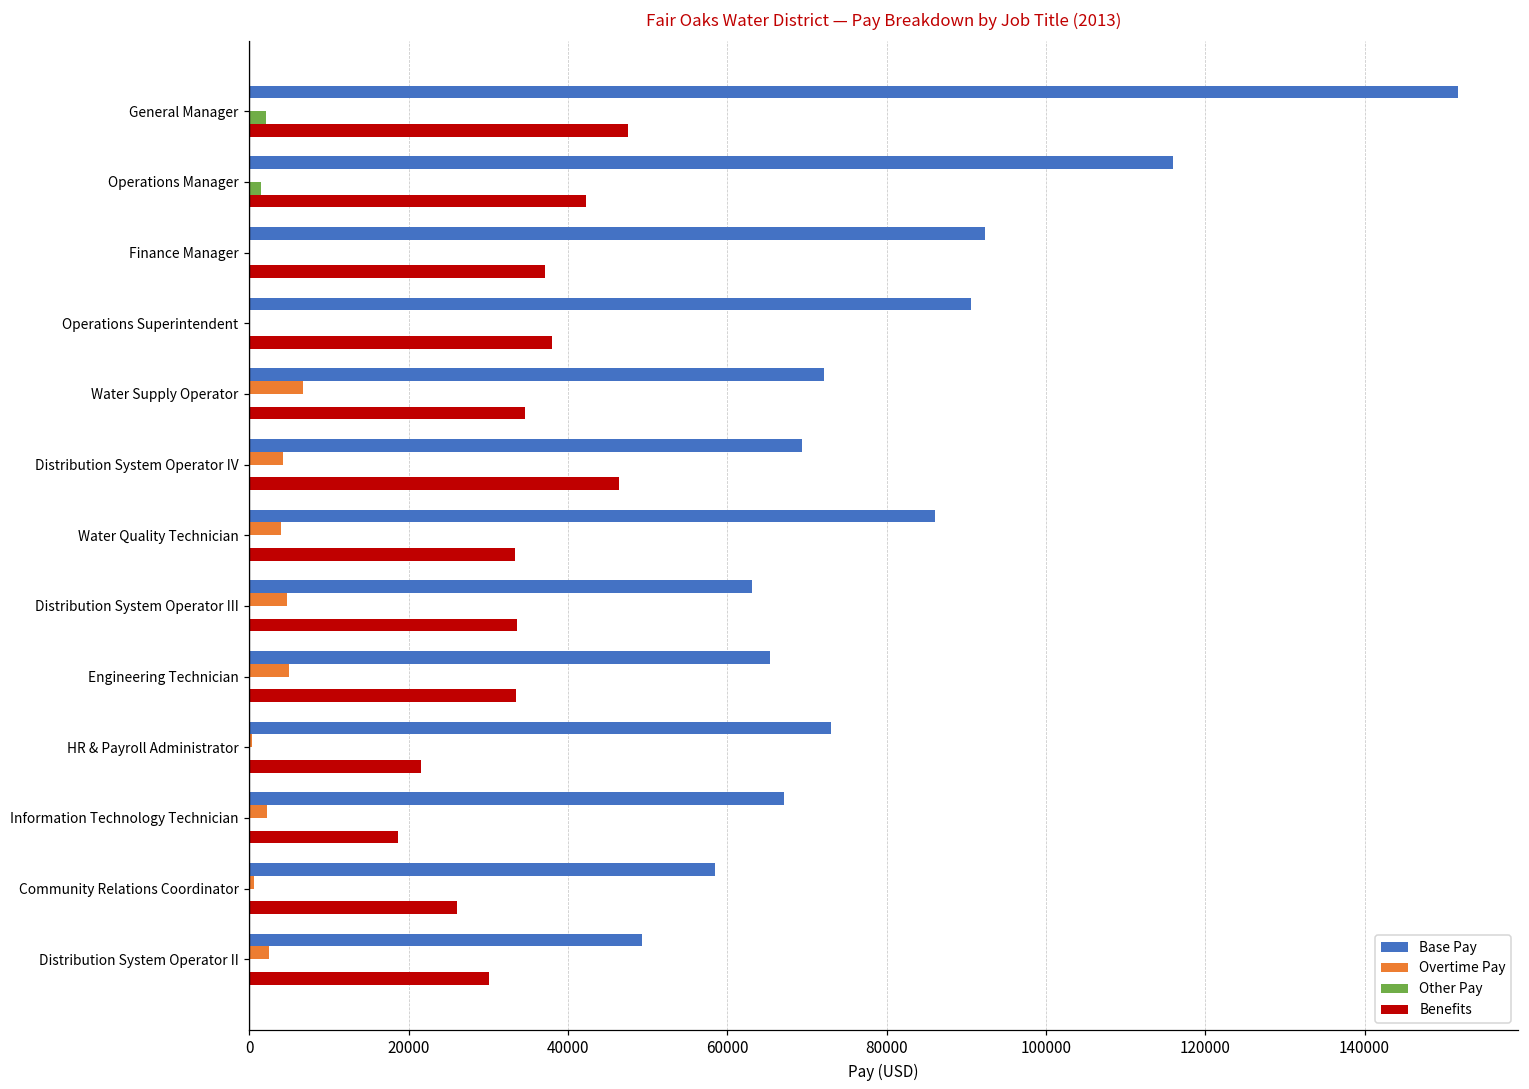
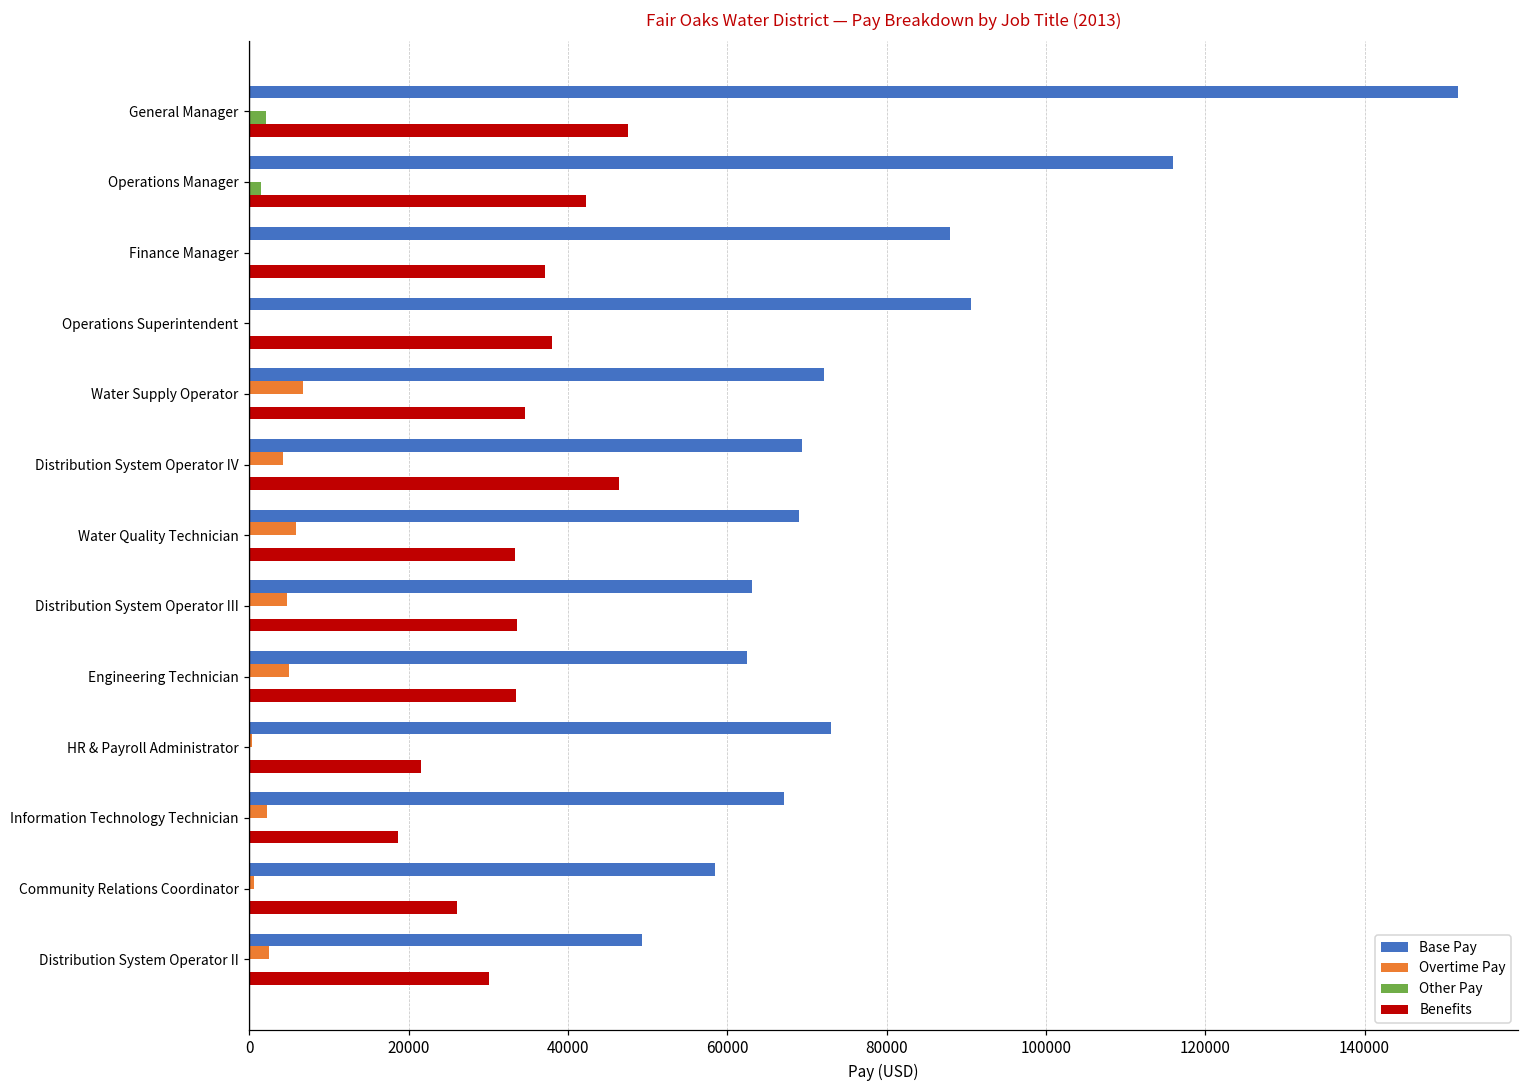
  {
    "Base Pay": {
      "General Manager": 152000,
      "Operations Manager": 116000,
-     "Finance Manager": 92000,
+     "Finance Manager": 88000,
      "Operations Superintendent": 91000,
      "Water Supply Operator": 72000,
      "Distribution System Operator IV": 69000,
-     "Water Quality Technician": 86000,
+     "Water Quality Technician": 69000,
      "Distribution System Operator III": 63000,
-     "Engineering Technician": 65000,
+     "Engineering Technician": 63000,
      "HR & Payroll Administrator": 73000,
      "Information Technology Technician": 67000,
      "Community Relations Coordinator": 58000,
      "Distribution System Operator II": 49000
    },
    "Overtime Pay": {
      "General Manager": 0,
      "Operations Manager": 0,
      "Finance Manager": 0,
      "Operations Superintendent": 0,
      "Water Supply Operator": 7000,
      "Distribution System Operator IV": 4000,
-     "Water Quality Technician": 4000,
+     "Water Quality Technician": 6000,
      "Distribution System Operator III": 5000,
      "Engineering Technician": 5000,
      "Information Technology Technician": 2000,
      "Community Relations Coordinator": 1000,
      "Distribution System Operator II": 2000
    },
    "Other Pay": {
      "General Manager": 2000,
      "Operations Manager": 2000,
      "Distribution System Operator II": 0
    },
    "Benefits": {
      "General Manager": 48000,
      "Operations Manager": 42000,
      "Finance Manager": 37000,
      "Operations Superintendent": 38000,
      "Water Supply Operator": 35000,
      "Distribution System Operator IV": 46000,
      "Water Quality Technician": 33000,
      "Distribution System Operator III": 34000,
      "Engineering Technician": 34000,
      "HR & Payroll Administrator": 22000,
      "Information Technology Technician": 19000,
      "Community Relations Coordinator": 26000,
      "Distribution System Operator II": 30000
    }
  }
